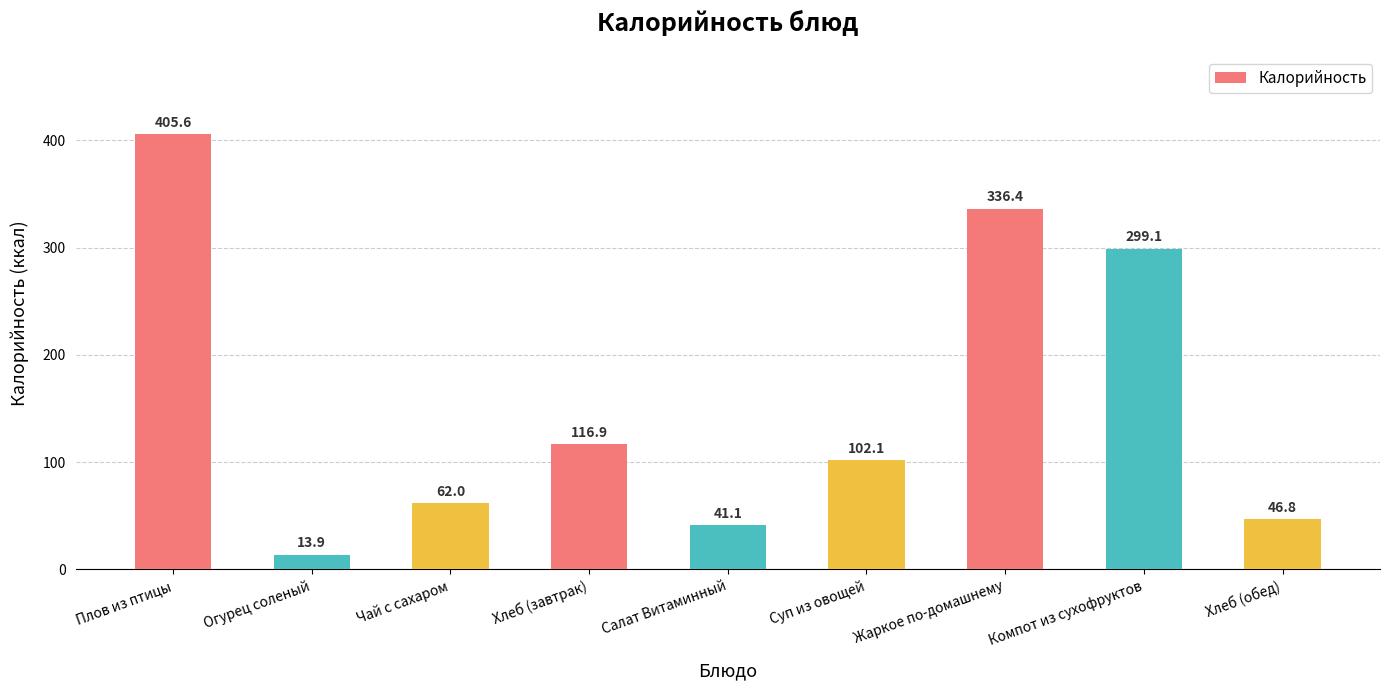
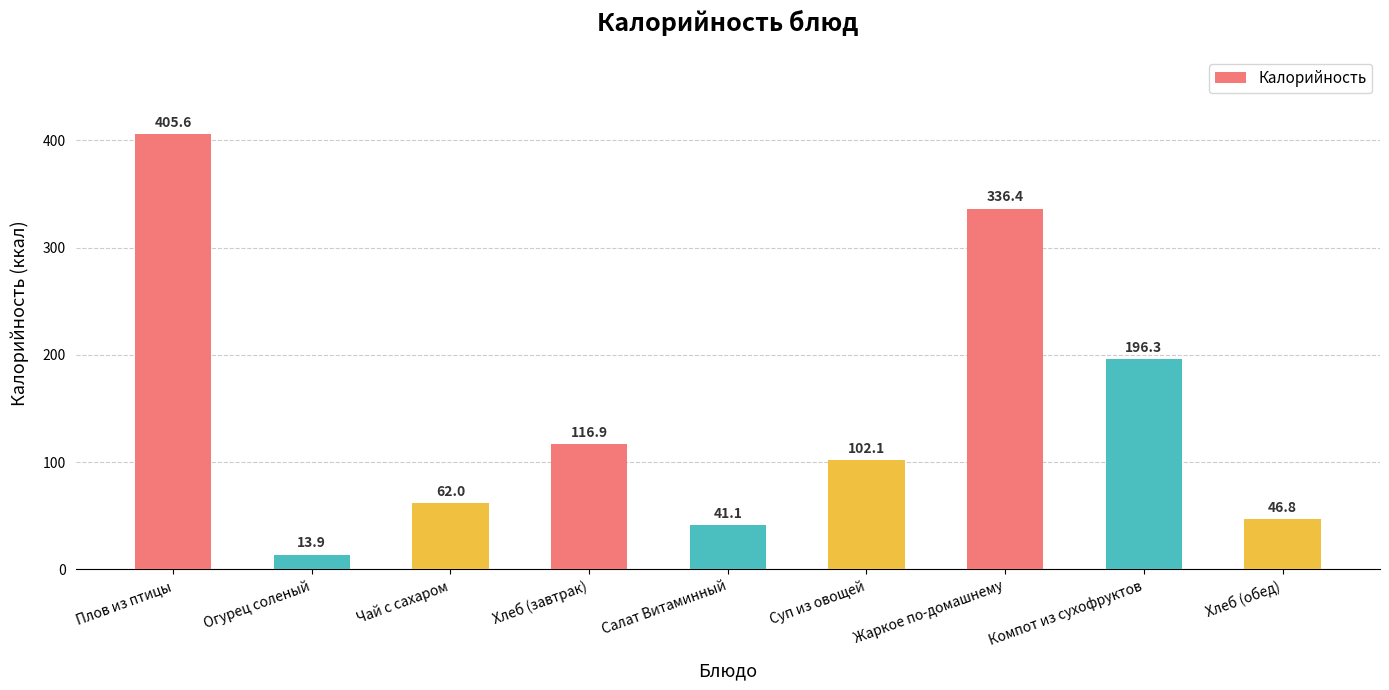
  {
    "Плов из птицы": 405.6,
    "Огурец соленый": 13.9,
    "Чай с сахаром": 62.0,
    "Хлеб (завтрак)": 116.9,
    "Салат Витаминный": 41.1,
    "Суп из овощей": 102.1,
    "Жаркое по-домашнему": 336.4,
-   "Компот из сухофруктов": 299.1,
+   "Компот из сухофруктов": 196.3,
    "Хлеб (обед)": 46.8
  }
